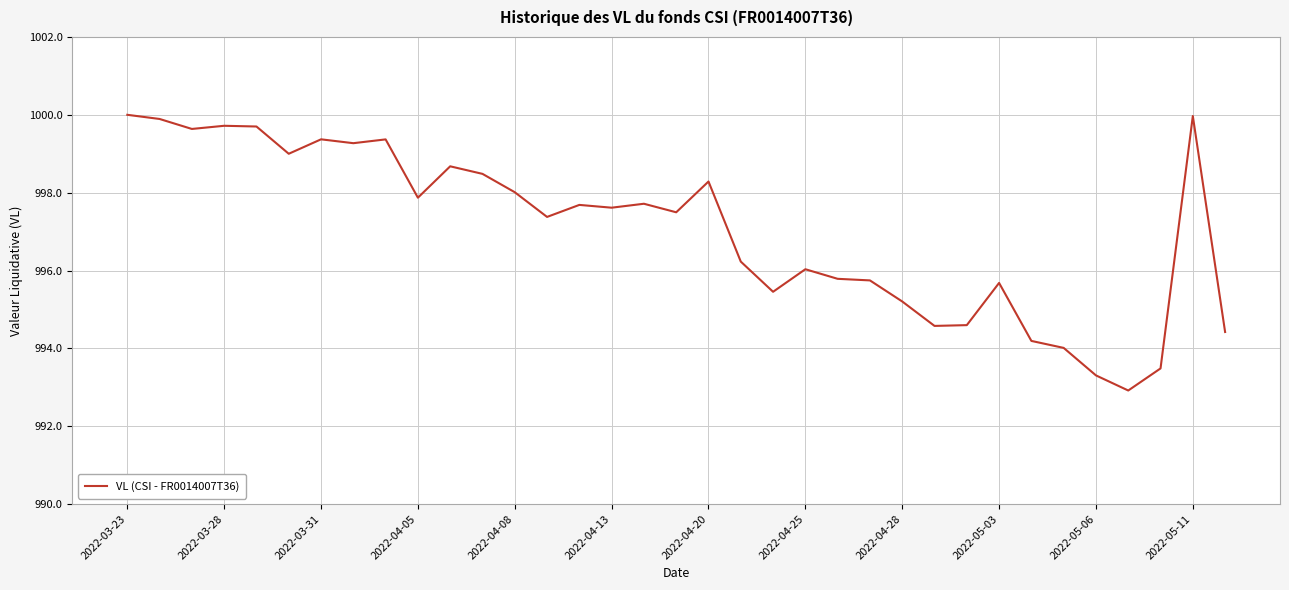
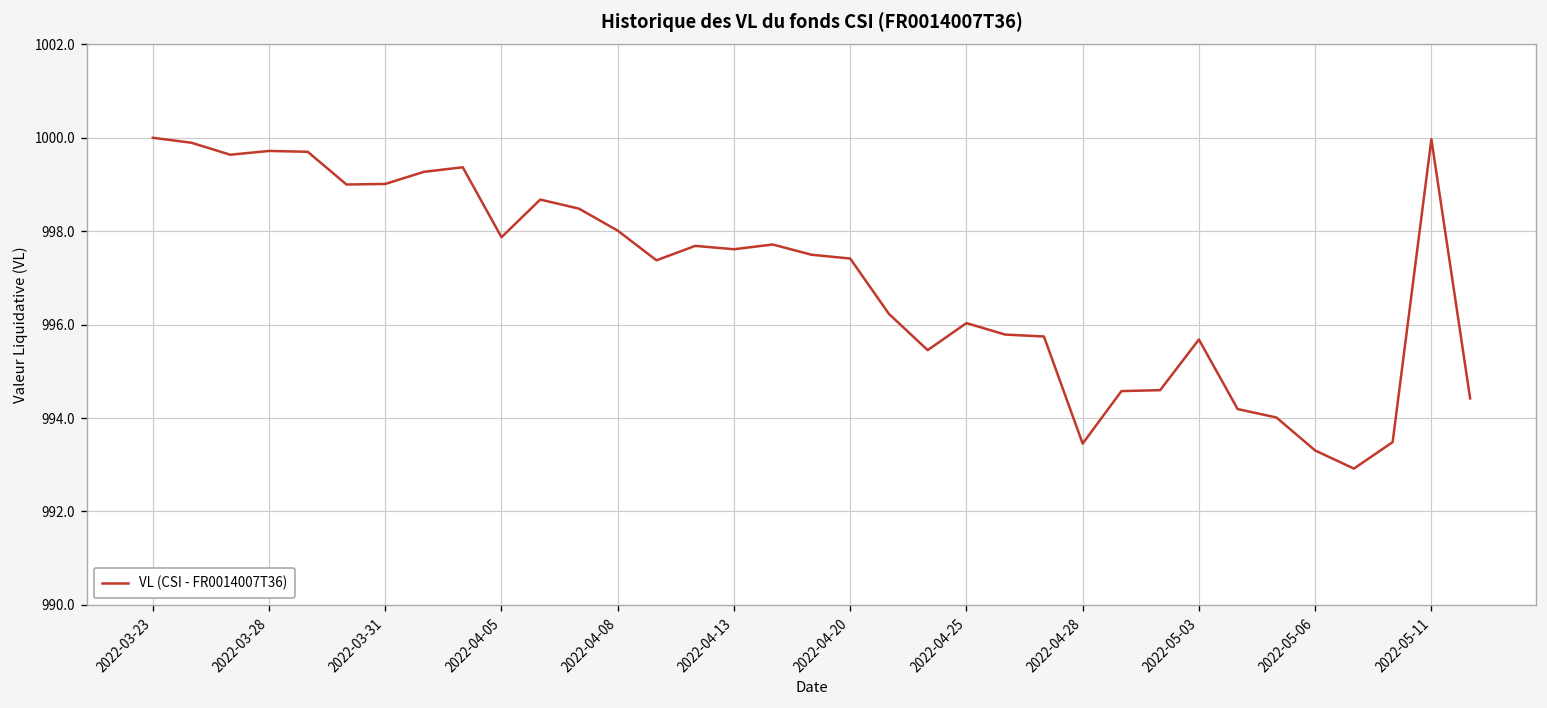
  {
    "2022-03-23": 1000.0,
    "2022-03-28": 999.7,
-   "2022-03-31": 999.4,
+   "2022-03-31": 999.0,
    "2022-04-05": 997.9,
    "2022-04-08": 998.0,
    "2022-04-13": 997.6,
-   "2022-04-20": 998.3,
+   "2022-04-20": 997.4,
    "2022-04-25": 996.0,
-   "2022-04-28": 995.2,
+   "2022-04-28": 993.5,
    "2022-05-03": 995.7,
    "2022-05-06": 993.3,
    "2022-05-11": 1000.0
  }
